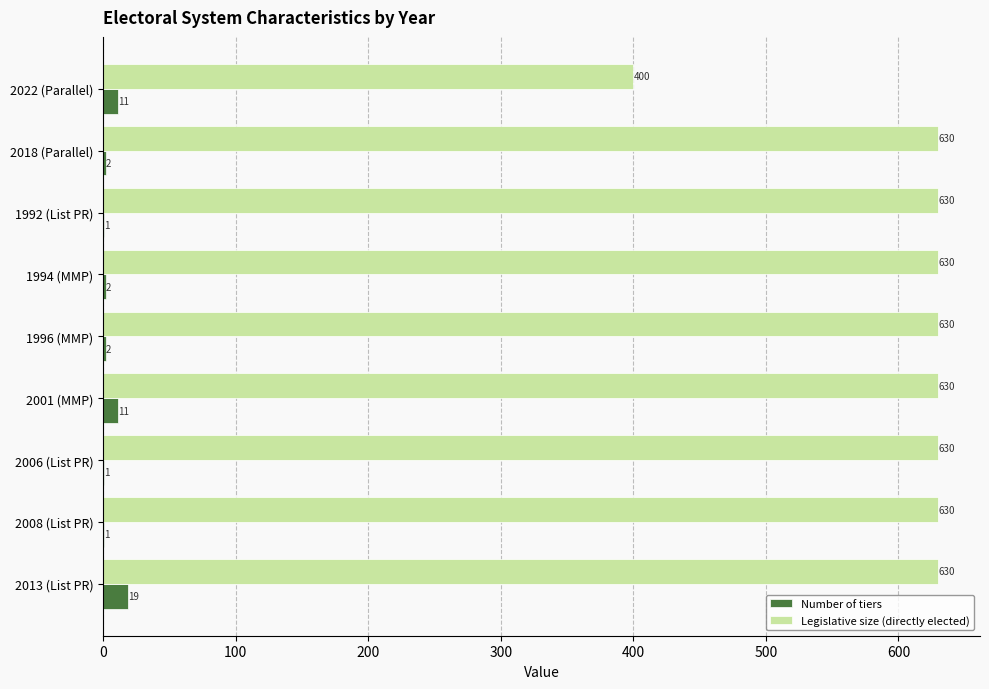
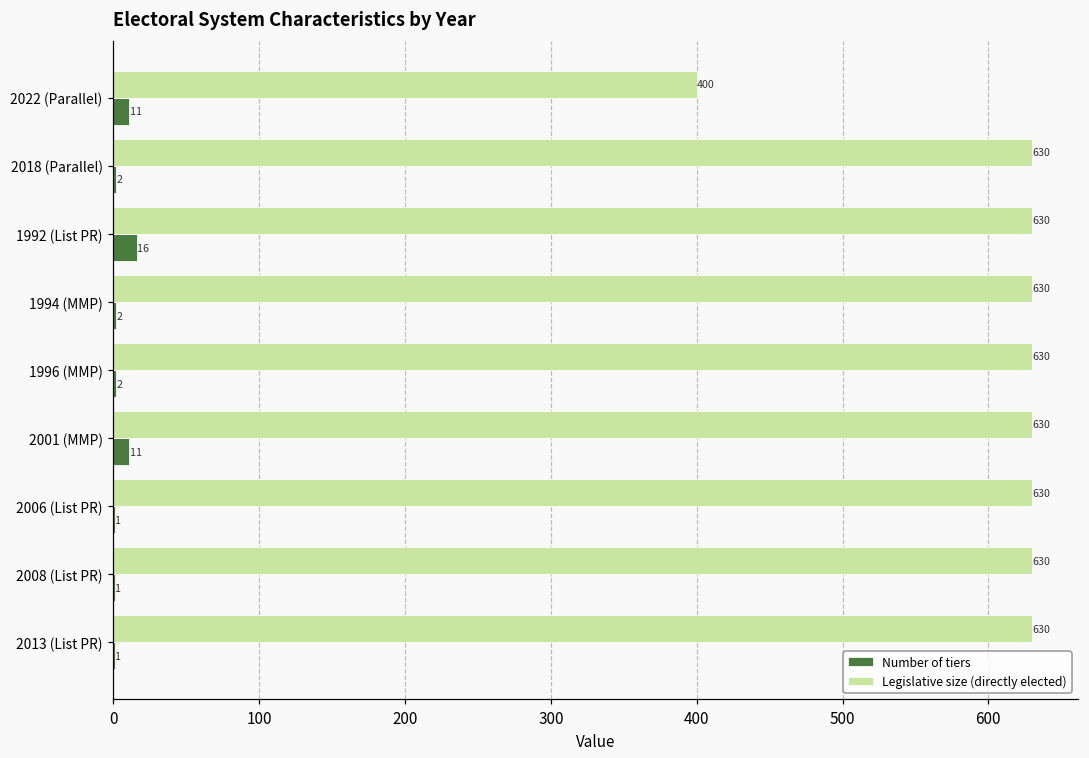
  {
    "Number of tiers": {
      "2022 (Parallel)": 11,
      "2018 (Parallel)": 2,
-     "1992 (List PR)": 1,
+     "1992 (List PR)": 16,
      "1994 (MMP)": 2,
      "1996 (MMP)": 2,
      "2001 (MMP)": 11,
      "2006 (List PR)": 1,
      "2008 (List PR)": 1,
-     "2013 (List PR)": 19
+     "2013 (List PR)": 1
    },
    "Legislative size (directly elected)": {
      "2022 (Parallel)": 400,
      "2018 (Parallel)": 630,
      "1992 (List PR)": 630,
      "1994 (MMP)": 630,
      "1996 (MMP)": 630,
      "2001 (MMP)": 630,
      "2006 (List PR)": 630,
      "2008 (List PR)": 630,
      "2013 (List PR)": 630
    }
  }
